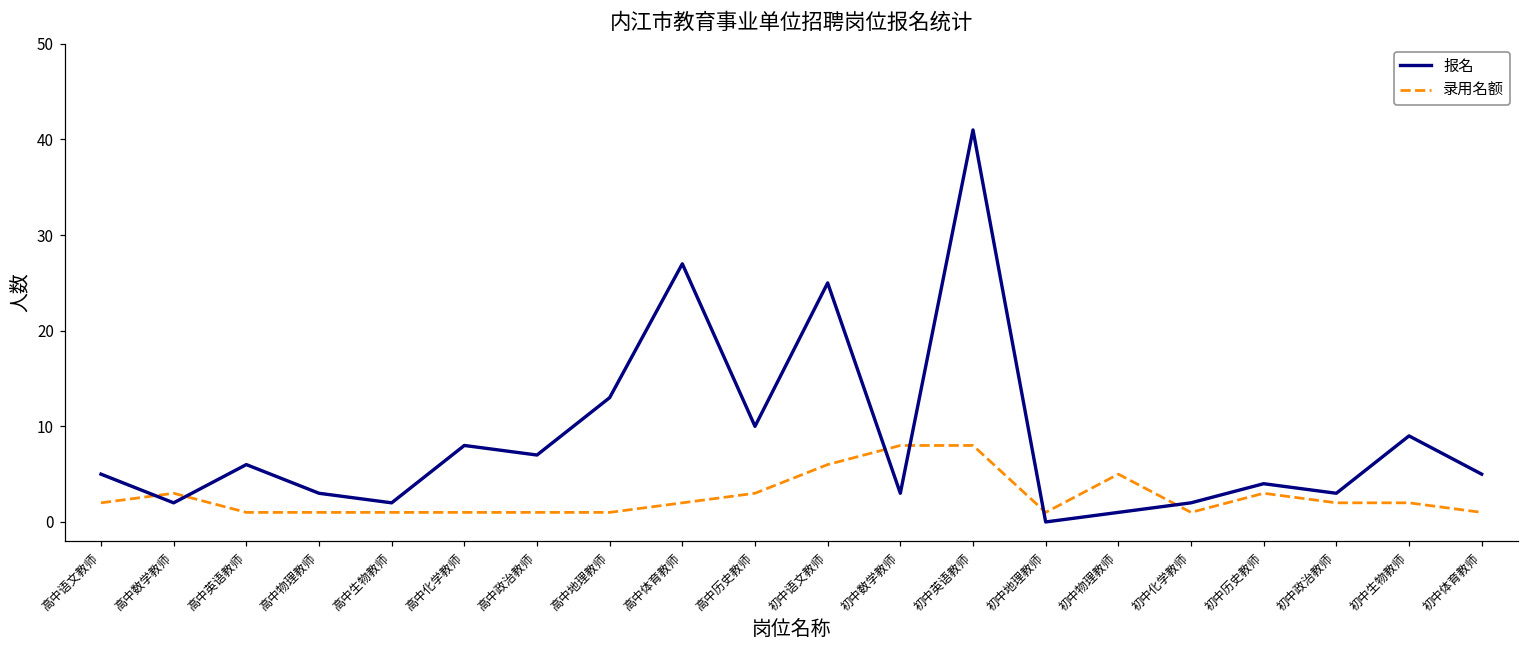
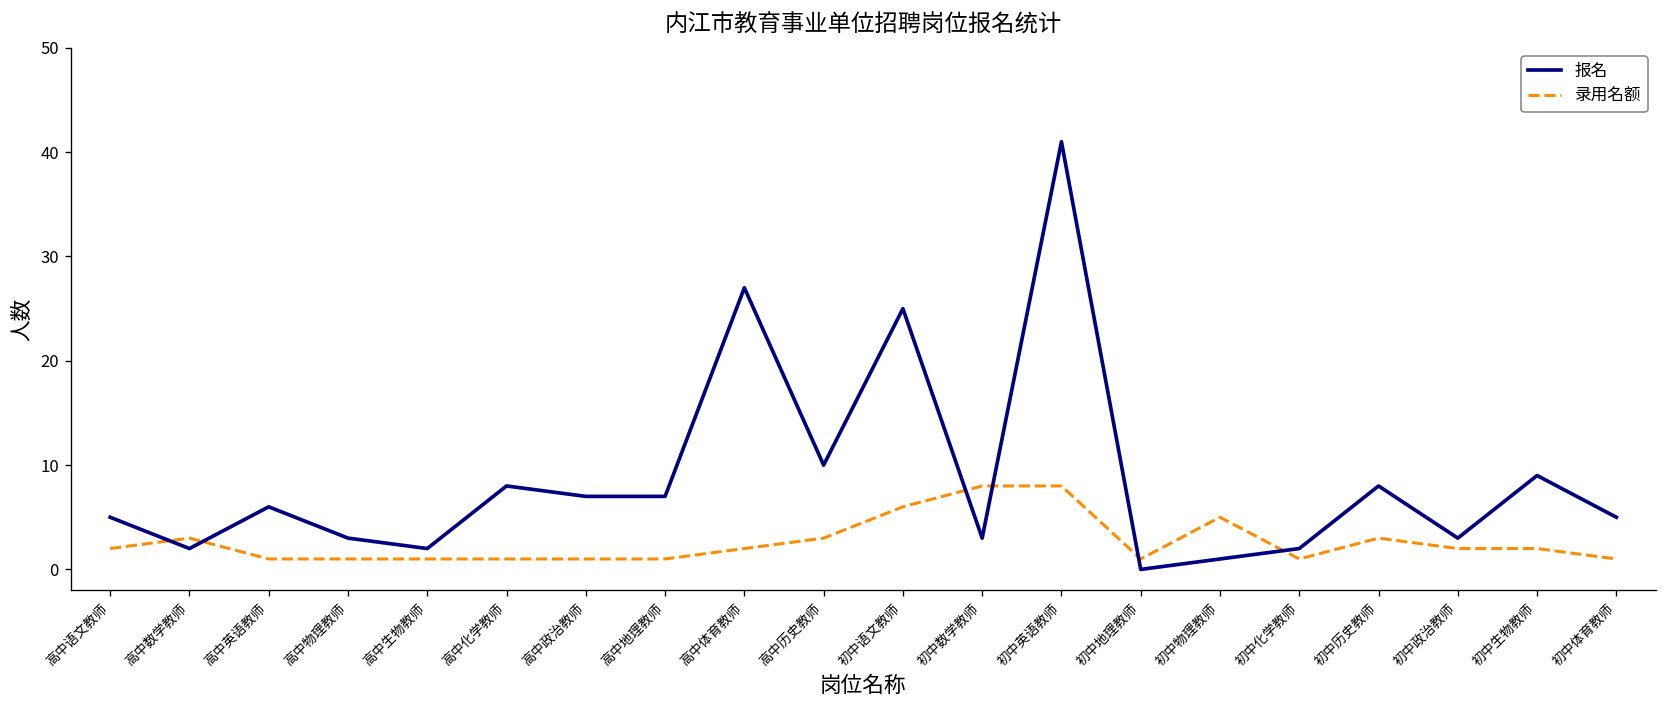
  {
    "报名": {
      "高中语文教师": 5,
      "高中数学教师": 2,
      "高中英语教师": 6,
      "高中物理教师": 3,
      "高中生物教师": 2,
      "高中化学教师": 8,
      "高中政治教师": 7,
-     "高中地理教师": 13,
+     "高中地理教师": 7,
      "高中体育教师": 27,
      "高中历史教师": 10,
      "初中语文教师": 25,
      "初中数学教师": 3,
      "初中英语教师": 41,
      "初中地理教师": 0,
      "初中物理教师": 1,
      "初中化学教师": 2,
-     "初中历史教师": 4,
+     "初中历史教师": 8,
      "初中政治教师": 3,
      "初中生物教师": 9,
      "初中体育教师": 5
    },
    "录用名额": {
      "高中语文教师": 2,
      "高中数学教师": 3,
      "高中英语教师": 1,
      "高中物理教师": 1,
      "高中生物教师": 1,
      "高中化学教师": 1,
      "高中政治教师": 1,
      "高中地理教师": 1,
      "高中体育教师": 2,
      "高中历史教师": 3,
      "初中语文教师": 6,
      "初中数学教师": 8,
      "初中英语教师": 8,
      "初中地理教师": 1,
      "初中物理教师": 5,
      "初中化学教师": 1,
      "初中历史教师": 3,
      "初中政治教师": 2,
      "初中生物教师": 2,
      "初中体育教师": 1
    }
  }
